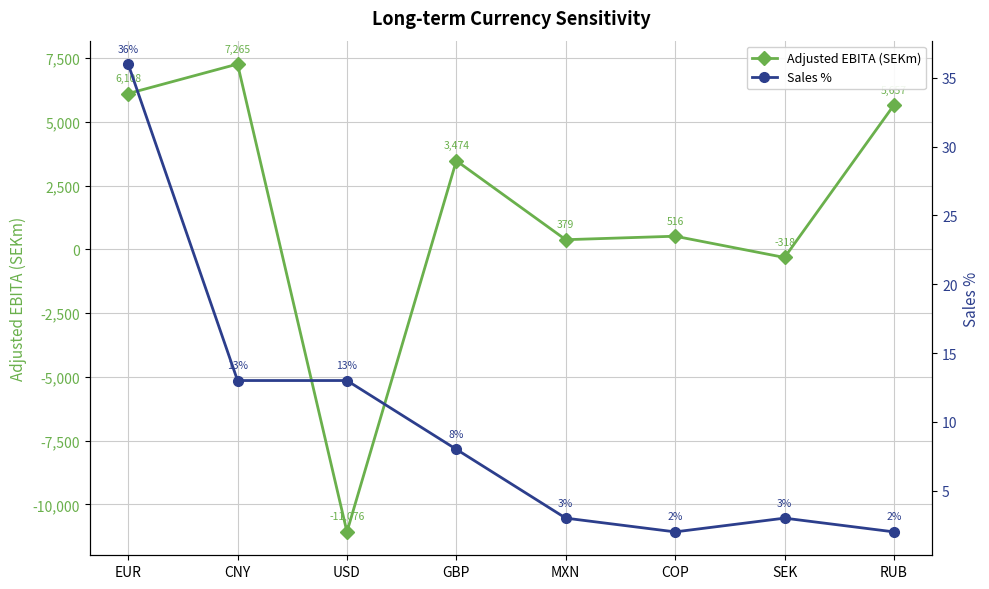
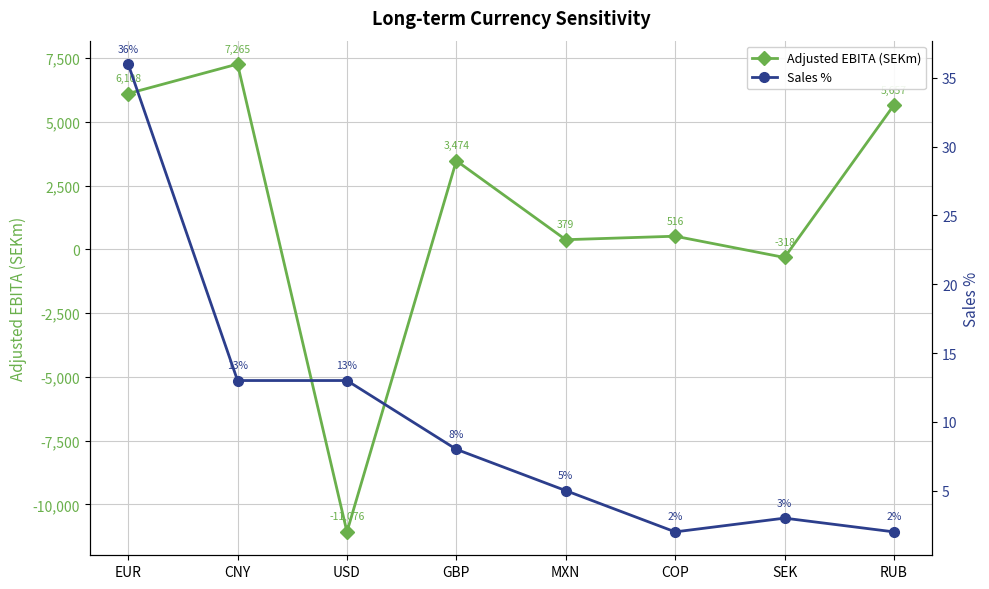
  {
    "Adjusted EBITA (SEKm)": {
      "EUR": "6,108",
      "CNY": "7,265",
      "USD": "-11,076",
      "GBP": "3,474",
      "MXN": "379",
      "COP": "516",
      "SEK": "-318"
    },
    "Sales %": {
      "EUR": "36%",
      "CNY": "13%",
      "USD": "13%",
      "GBP": "8%",
-     "MXN": "3%",
+     "MXN": "5%",
      "COP": "2%",
      "SEK": "3%",
      "RUB": "2%"
    }
  }
